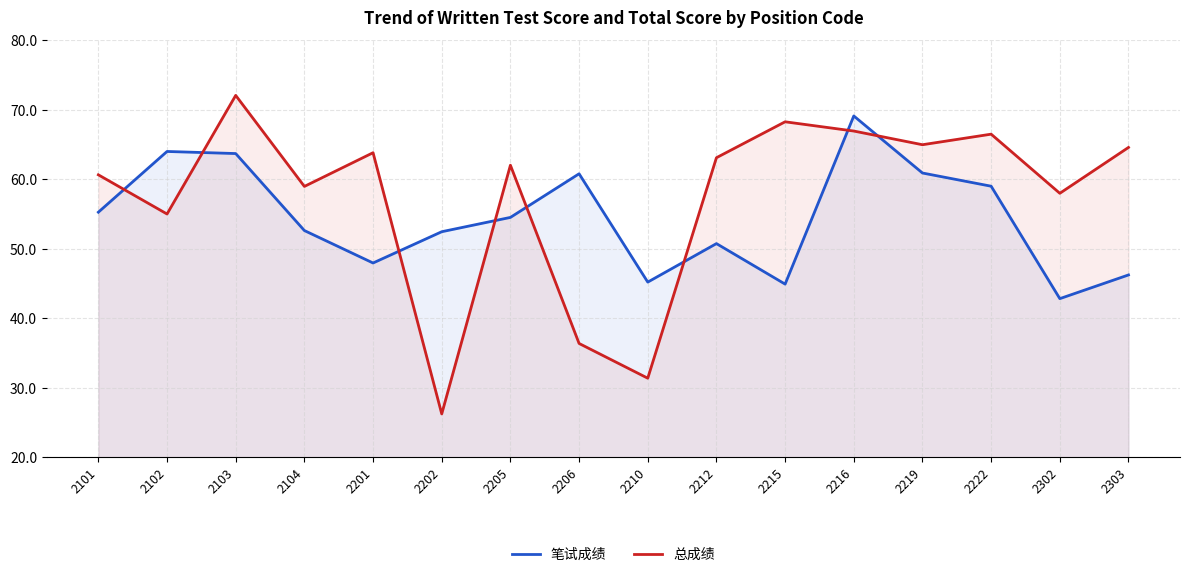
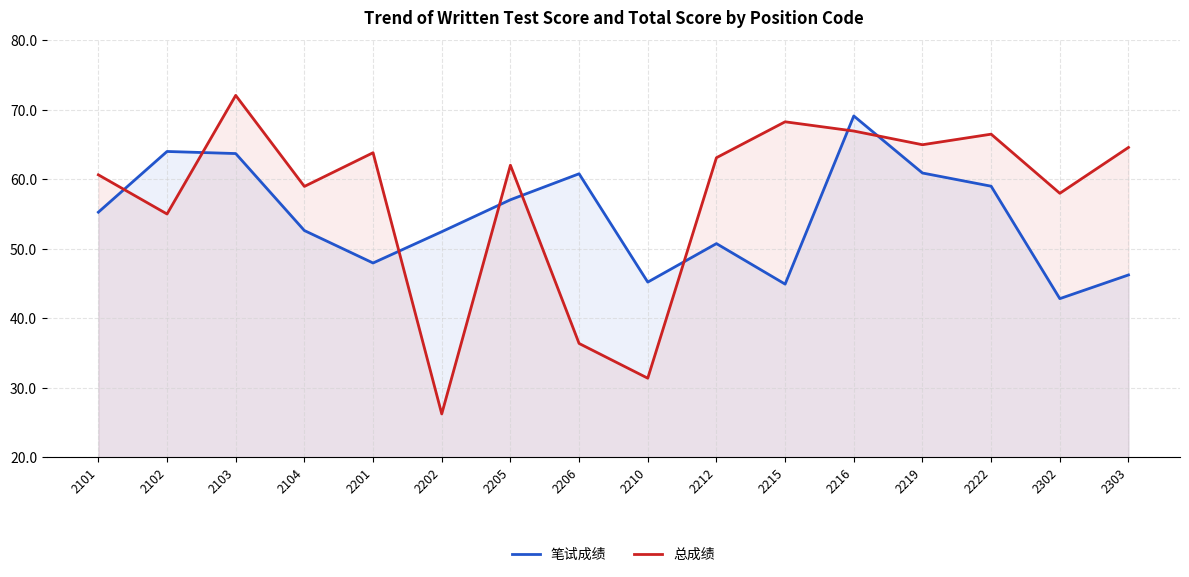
  {
    "笔试成绩": {
      "2101": 55,
      "2102": 64,
      "2103": 64,
      "2104": 53,
      "2201": 48,
      "2202": 52,
-     "2205": 55,
+     "2205": 57,
      "2206": 61,
      "2210": 45,
      "2212": 51,
      "2215": 45,
      "2216": 69,
      "2219": 61,
      "2222": 59,
      "2302": 43,
      "2303": 46
    },
    "总成绩": {
      "2101": 61,
      "2102": 55,
      "2103": 72,
      "2104": 59,
      "2201": 64,
      "2202": 26,
      "2205": 62,
      "2206": 36,
      "2210": 31,
      "2212": 63,
      "2215": 68,
      "2216": 67,
      "2219": 65,
      "2222": 66,
      "2302": 58,
      "2303": 65
    }
  }
